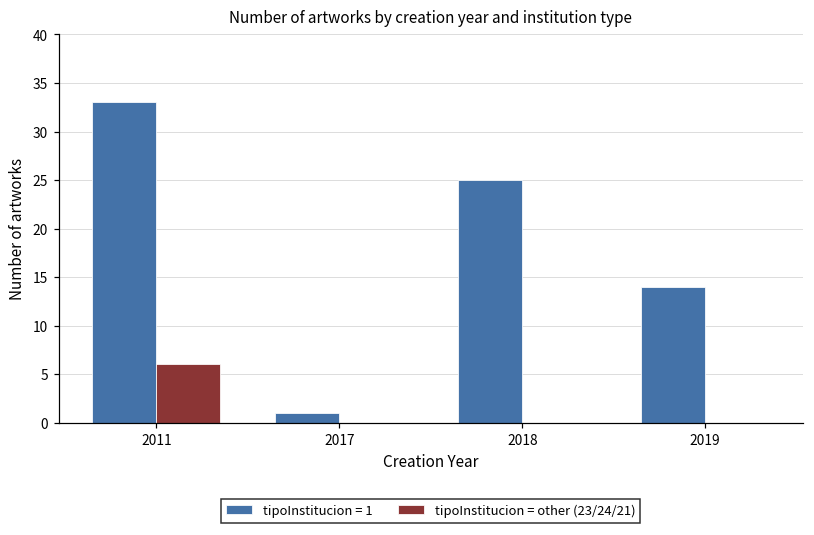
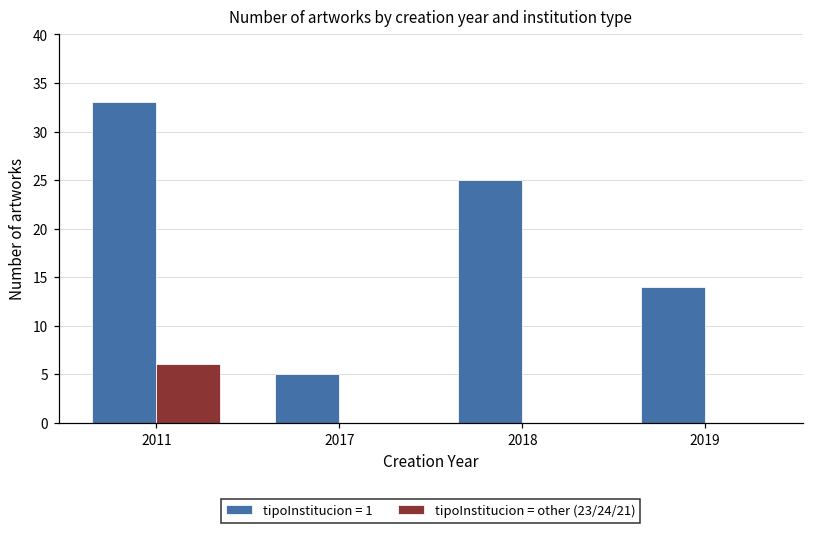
  {
    "tipoInstitucion = 1": {
      "2011": 33,
-     "2017": 1,
+     "2017": 5,
      "2018": 25,
      "2019": 14
    },
    "tipoInstitucion = other (23/24/21)": {
      "2011": 6,
      "2017": 0,
      "2018": 0,
      "2019": 0
    }
  }
